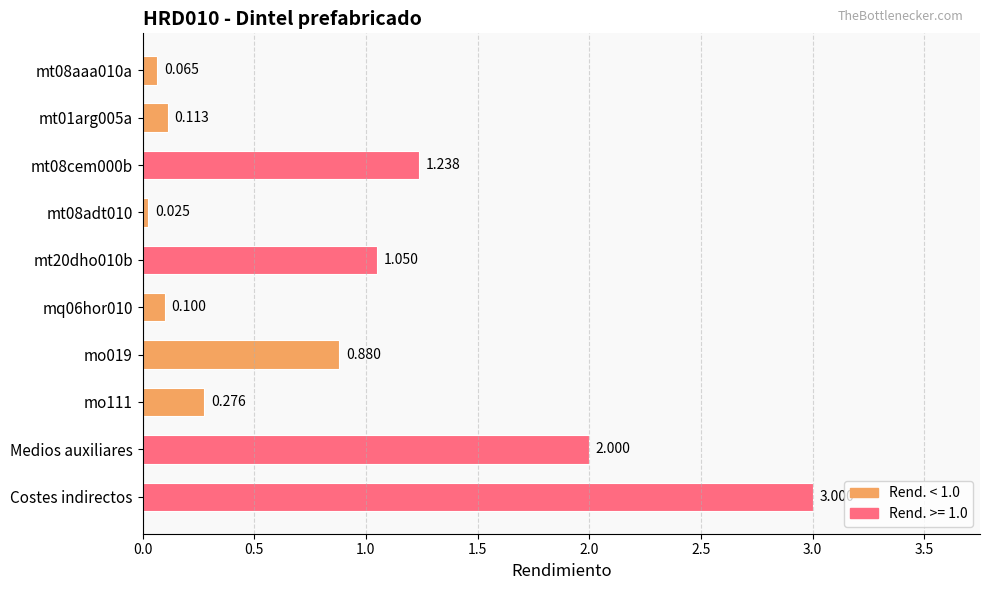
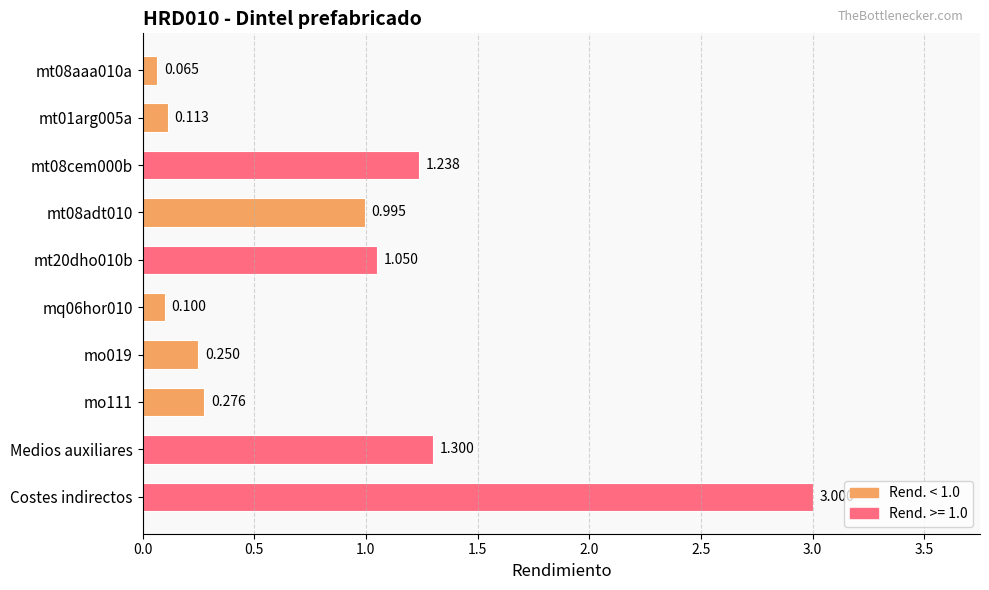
  {
    "mt08aaa010a": 0.065,
    "mt01arg005a": 0.113,
    "mt08cem000b": 1.238,
-   "mt08adt010": 0.025,
+   "mt08adt010": 0.995,
    "mt20dho010b": 1.050,
    "mq06hor010": 0.100,
-   "mo019": 0.880,
+   "mo019": 0.250,
    "mo111": 0.276,
-   "Medios auxiliares": 2.000
+   "Medios auxiliares": 1.300
  }
